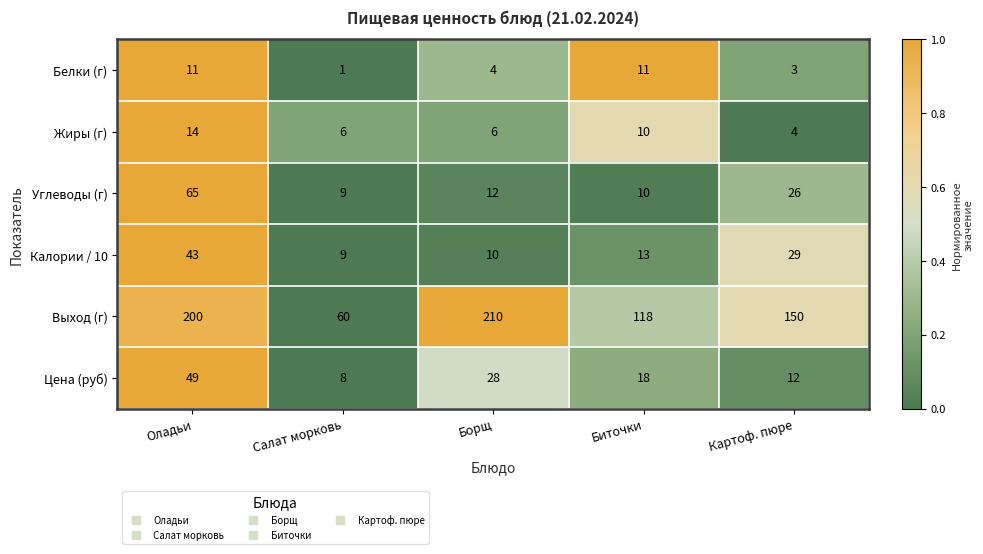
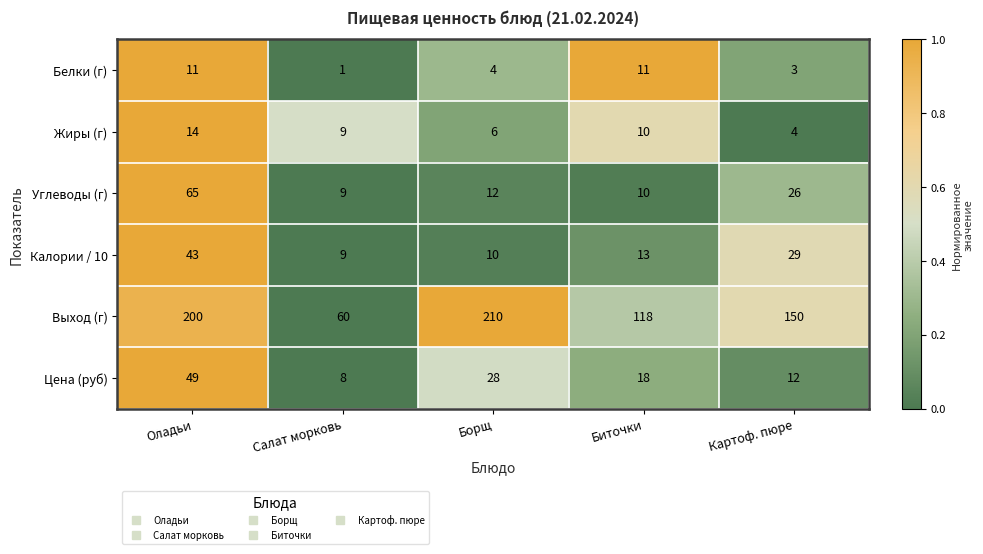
  {
    "Белки (г)": {
      "Оладьи": 11,
      "Салат морковь": 1,
      "Борщ": 4,
      "Биточки": 11,
      "Картоф. пюре": 3
    },
    "Жиры (г)": {
      "Оладьи": 14,
-     "Салат морковь": 6,
+     "Салат морковь": 9,
      "Борщ": 6,
      "Биточки": 10,
      "Картоф. пюре": 4
    },
    "Углеводы (г)": {
      "Оладьи": 65,
      "Салат морковь": 9,
      "Борщ": 12,
      "Биточки": 10,
      "Картоф. пюре": 26
    },
    "Калории / 10": {
      "Оладьи": 43,
      "Салат морковь": 9,
      "Борщ": 10,
      "Биточки": 13,
      "Картоф. пюре": 29
    },
    "Выход (г)": {
      "Оладьи": 200,
      "Салат морковь": 60,
      "Борщ": 210,
      "Биточки": 118,
      "Картоф. пюре": 150
    },
    "Цена (руб)": {
      "Оладьи": 49,
      "Салат морковь": 8,
      "Борщ": 28,
      "Биточки": 18,
      "Картоф. пюре": 12
    }
  }
